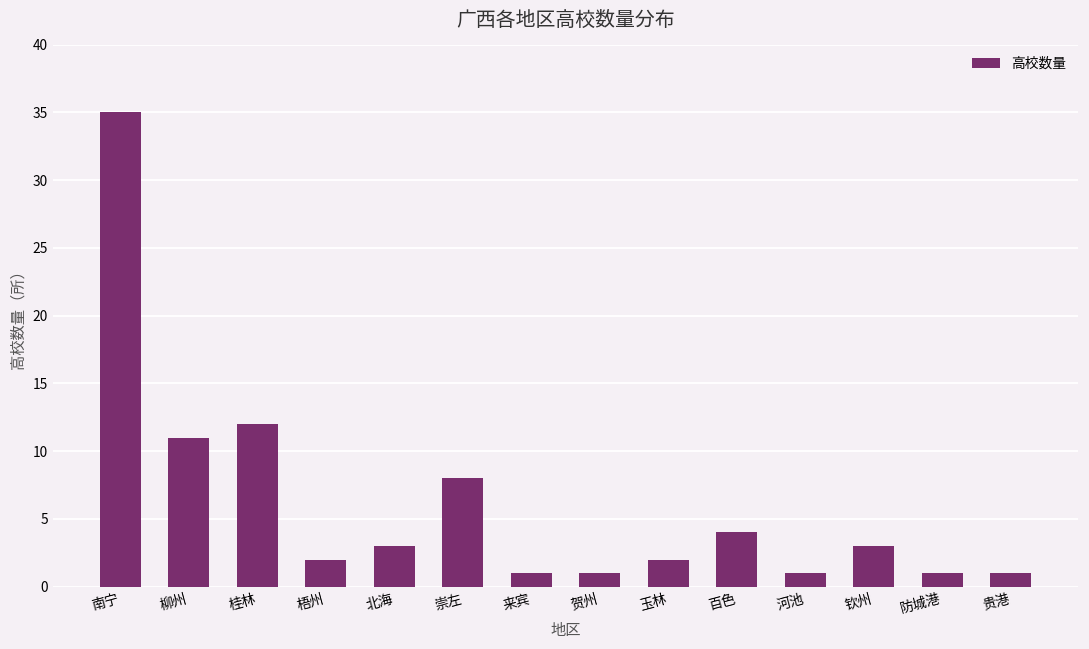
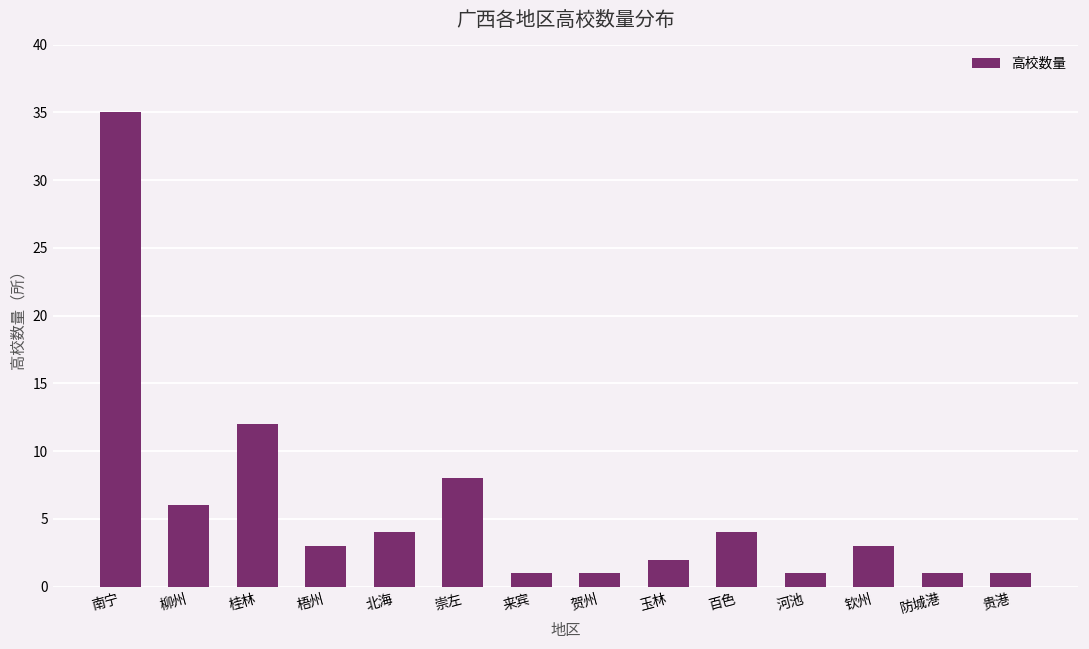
  {
    "南宁": 35,
-   "柳州": 11,
+   "柳州": 6,
    "桂林": 12,
-   "梧州": 2,
-   "北海": 3,
+   "梧州": 3,
+   "北海": 4,
    "崇左": 8,
    "来宾": 1,
    "贺州": 1,
    "玉林": 2,
    "百色": 4,
    "河池": 1,
    "钦州": 3,
    "防城港": 1,
    "贵港": 1
  }
